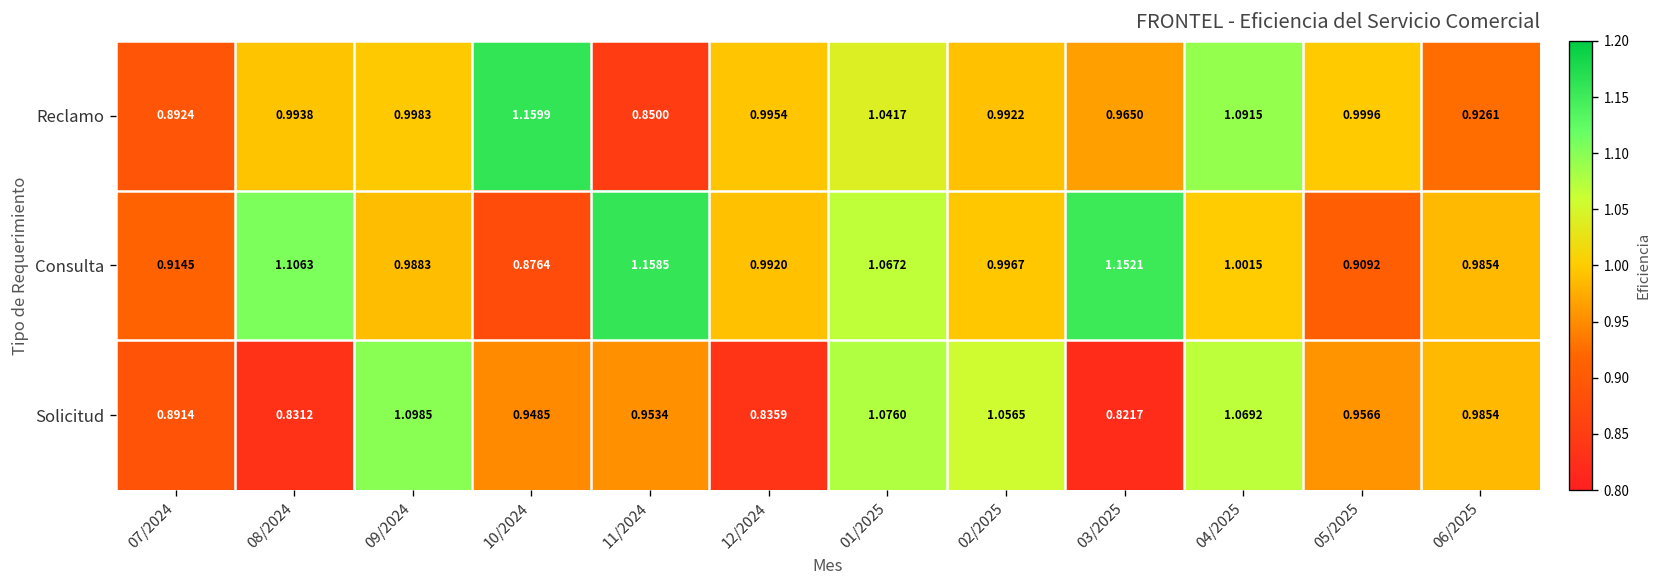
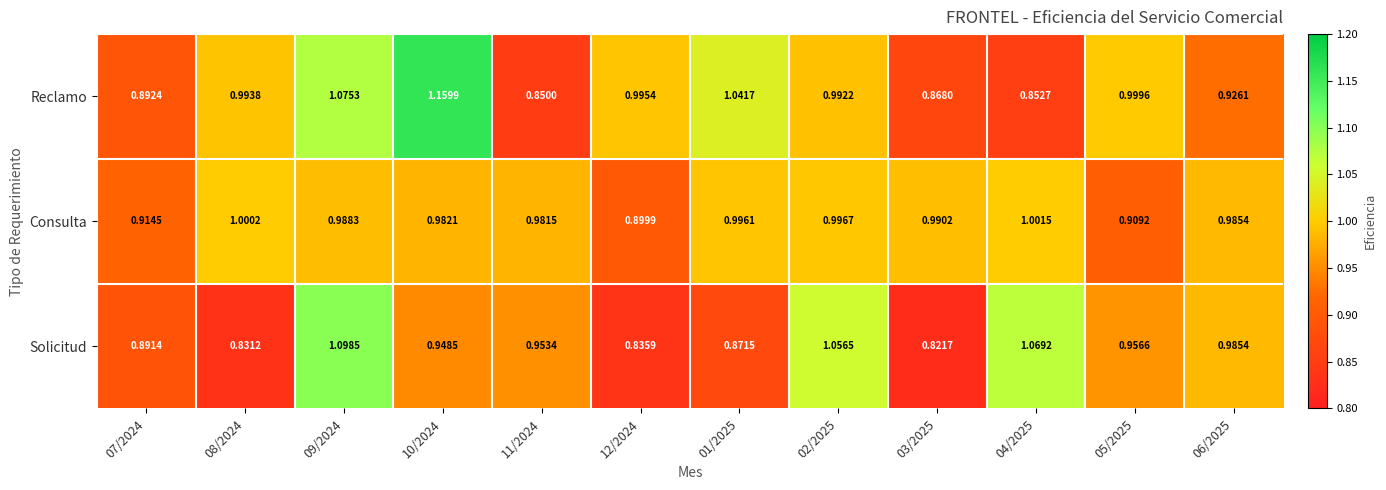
  {
    "Reclamo": {
      "07/2024": 0.8924,
      "08/2024": 0.9938,
-     "09/2024": 0.9983,
+     "09/2024": 1.0753,
      "10/2024": 1.1599,
      "11/2024": 0.8500,
      "12/2024": 0.9954,
      "01/2025": 1.0417,
      "02/2025": 0.9922,
-     "03/2025": 0.9650,
-     "04/2025": 1.0915,
+     "03/2025": 0.8680,
+     "04/2025": 0.8527,
      "05/2025": 0.9996,
      "06/2025": 0.9261
    },
    "Consulta": {
      "07/2024": 0.9145,
-     "08/2024": 1.1063,
+     "08/2024": 1.0002,
      "09/2024": 0.9883,
-     "10/2024": 0.8764,
-     "11/2024": 1.1585,
-     "12/2024": 0.9920,
-     "01/2025": 1.0672,
+     "10/2024": 0.9821,
+     "11/2024": 0.9815,
+     "12/2024": 0.8999,
+     "01/2025": 0.9961,
      "02/2025": 0.9967,
-     "03/2025": 1.1521,
+     "03/2025": 0.9902,
      "04/2025": 1.0015,
      "05/2025": 0.9092,
      "06/2025": 0.9854
    },
    "Solicitud": {
      "07/2024": 0.8914,
      "08/2024": 0.8312,
      "09/2024": 1.0985,
      "10/2024": 0.9485,
      "11/2024": 0.9534,
      "12/2024": 0.8359,
-     "01/2025": 1.0760,
+     "01/2025": 0.8715,
      "02/2025": 1.0565,
      "03/2025": 0.8217,
      "04/2025": 1.0692,
      "05/2025": 0.9566,
      "06/2025": 0.9854
    }
  }
